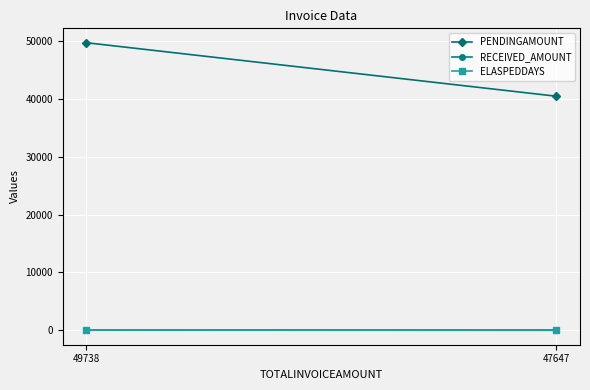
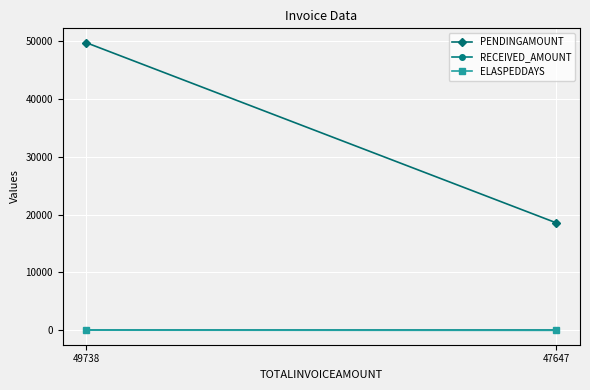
  {
    "PENDINGAMOUNT": {
      "49738": 50000,
-     "47647": 40000
+     "47647": 19000
    },
    "ELASPEDDAYS": {
      "49738": 0,
      "47647": 0
    }
  }
